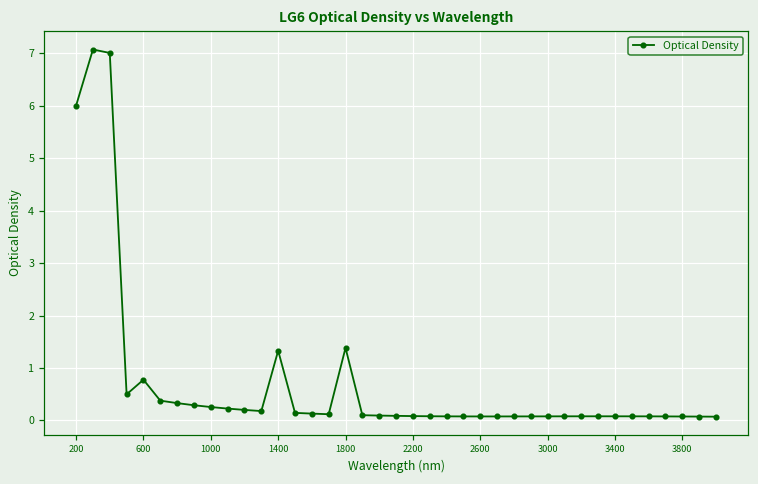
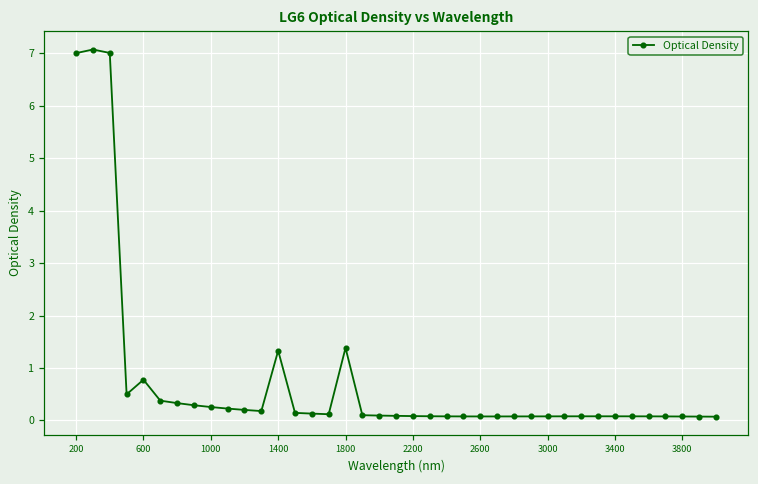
  {
-   "200": 6,
+   "200": 7,
    "600": 0.8,
    "1000": 0.3,
    "1400": 1.3,
    "1800": 1.4,
    "2200": 0.1,
    "2600": 0.1,
    "3000": 0.1,
    "3400": 0.1,
    "3800": 0.1
  }
